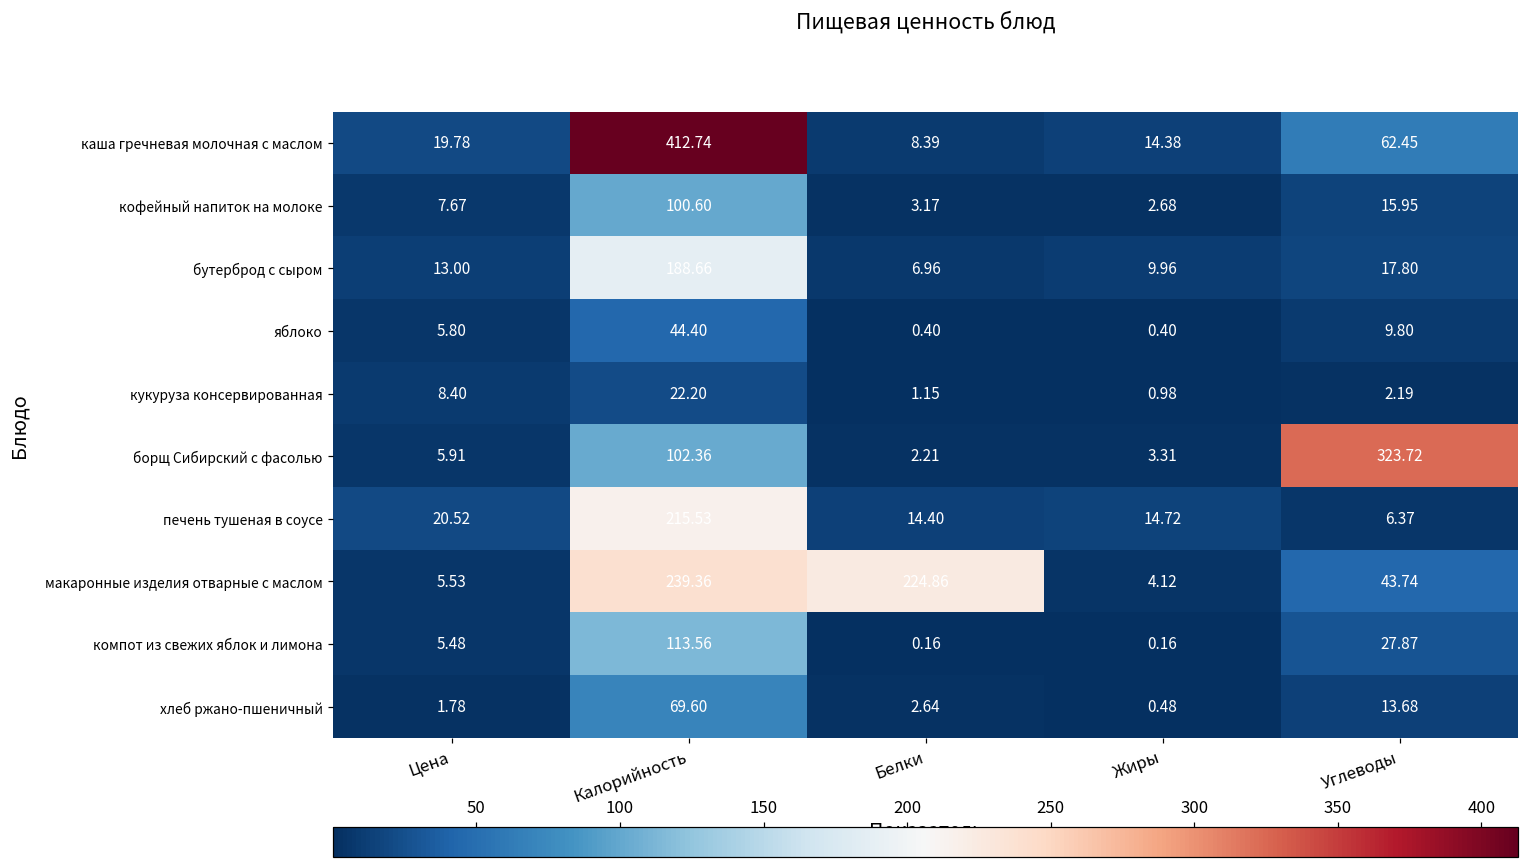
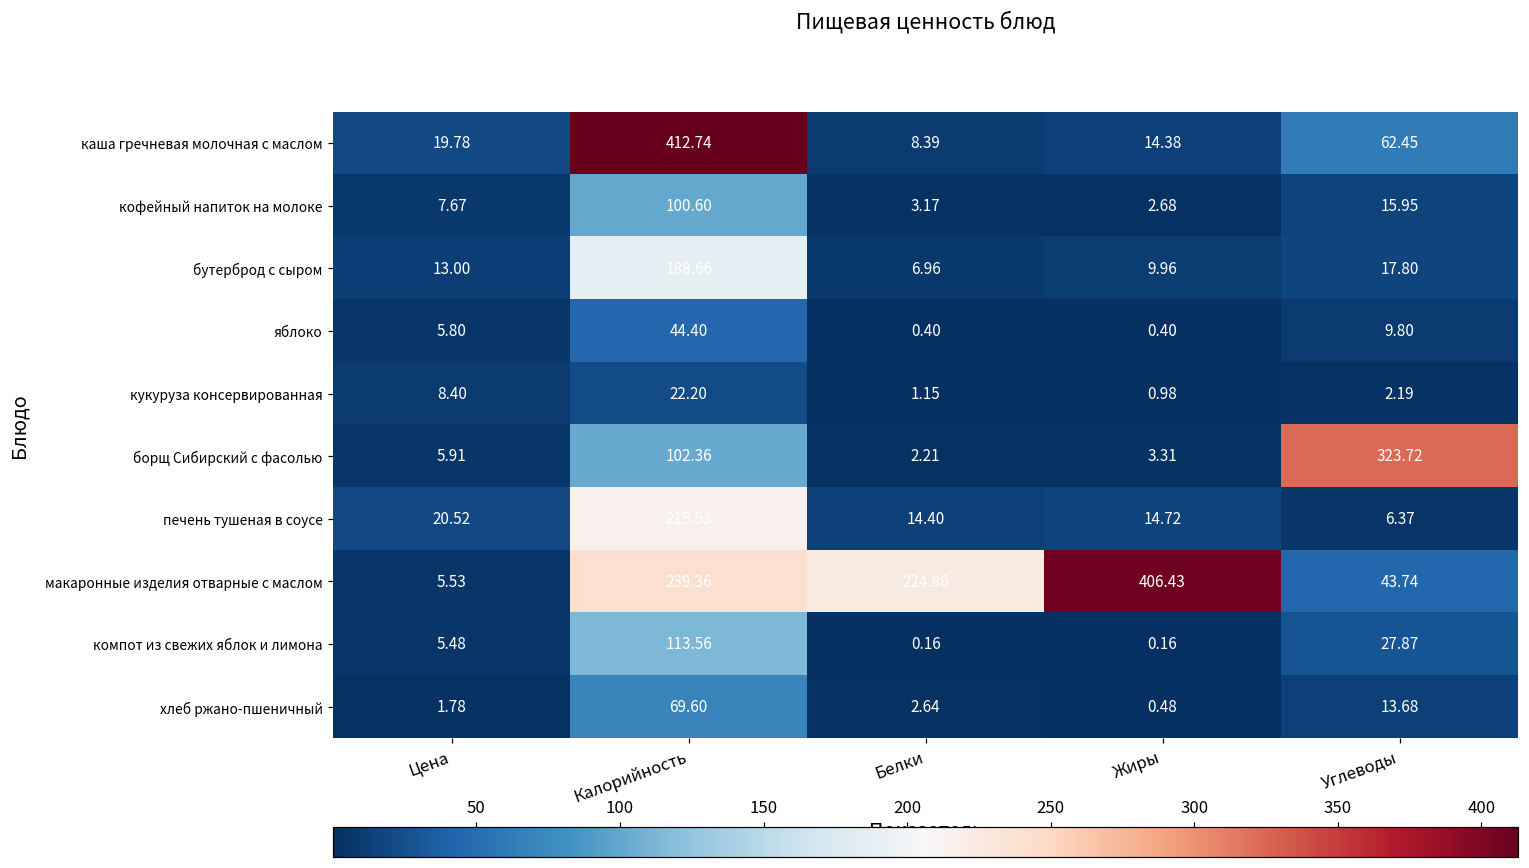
  {
    "каша гречневая молочная с маслом": {
      "Цена": 19.78,
      "Калорийность": 412.74,
      "Белки": 8.39,
      "Жиры": 14.38,
      "Углеводы": 62.45
    },
    "кофейный напиток на молоке": {
      "Цена": 7.67,
      "Калорийность": 100.60,
      "Белки": 3.17,
      "Жиры": 2.68,
      "Углеводы": 15.95
    },
    "бутерброд с сыром": {
      "Цена": 13.00,
      "Белки": 6.96,
      "Жиры": 9.96,
      "Углеводы": 17.80
    },
    "яблоко": {
      "Цена": 5.80,
      "Калорийность": 44.40,
      "Белки": 0.40,
      "Жиры": 0.40,
      "Углеводы": 9.80
    },
    "кукуруза консервированная": {
      "Цена": 8.40,
      "Калорийность": 22.20,
      "Белки": 1.15,
      "Жиры": 0.98,
      "Углеводы": 2.19
    },
    "борщ Сибирский с фасолью": {
      "Цена": 5.91,
      "Калорийность": 102.36,
      "Белки": 2.21,
      "Жиры": 3.31,
      "Углеводы": 323.72
    },
    "печень тушеная в соусе": {
      "Цена": 20.52,
      "Белки": 14.40,
      "Жиры": 14.72,
      "Углеводы": 6.37
    },
    "макаронные изделия отварные с маслом": {
      "Цена": 5.53,
-     "Жиры": 4.12,
+     "Жиры": 406.43,
      "Углеводы": 43.74
    },
    "компот из свежих яблок и лимона": {
      "Цена": 5.48,
      "Калорийность": 113.56,
      "Белки": 0.16,
      "Жиры": 0.16,
      "Углеводы": 27.87
    },
    "хлеб ржано-пшеничный": {
      "Цена": 1.78,
      "Калорийность": 69.60,
      "Белки": 2.64,
      "Жиры": 0.48,
      "Углеводы": 13.68
    }
  }
